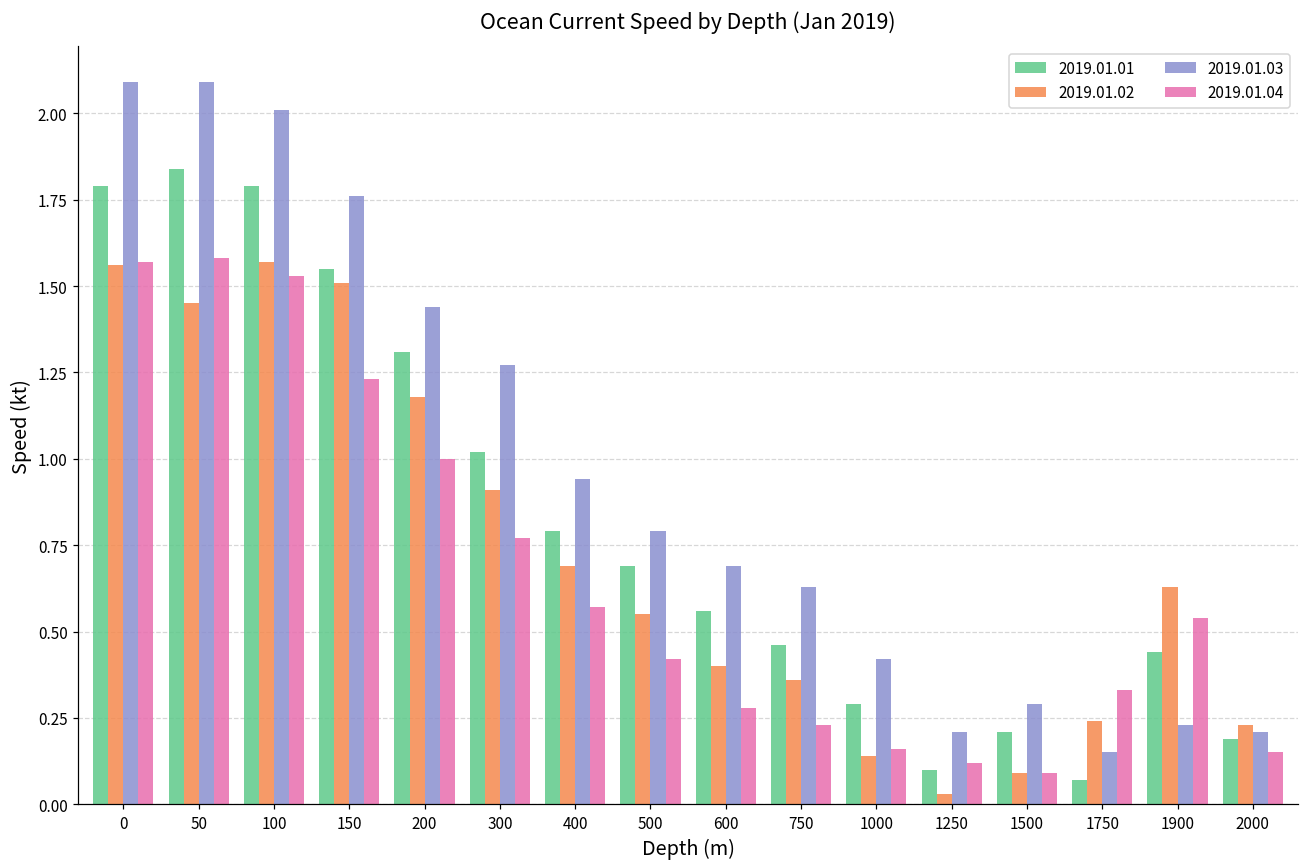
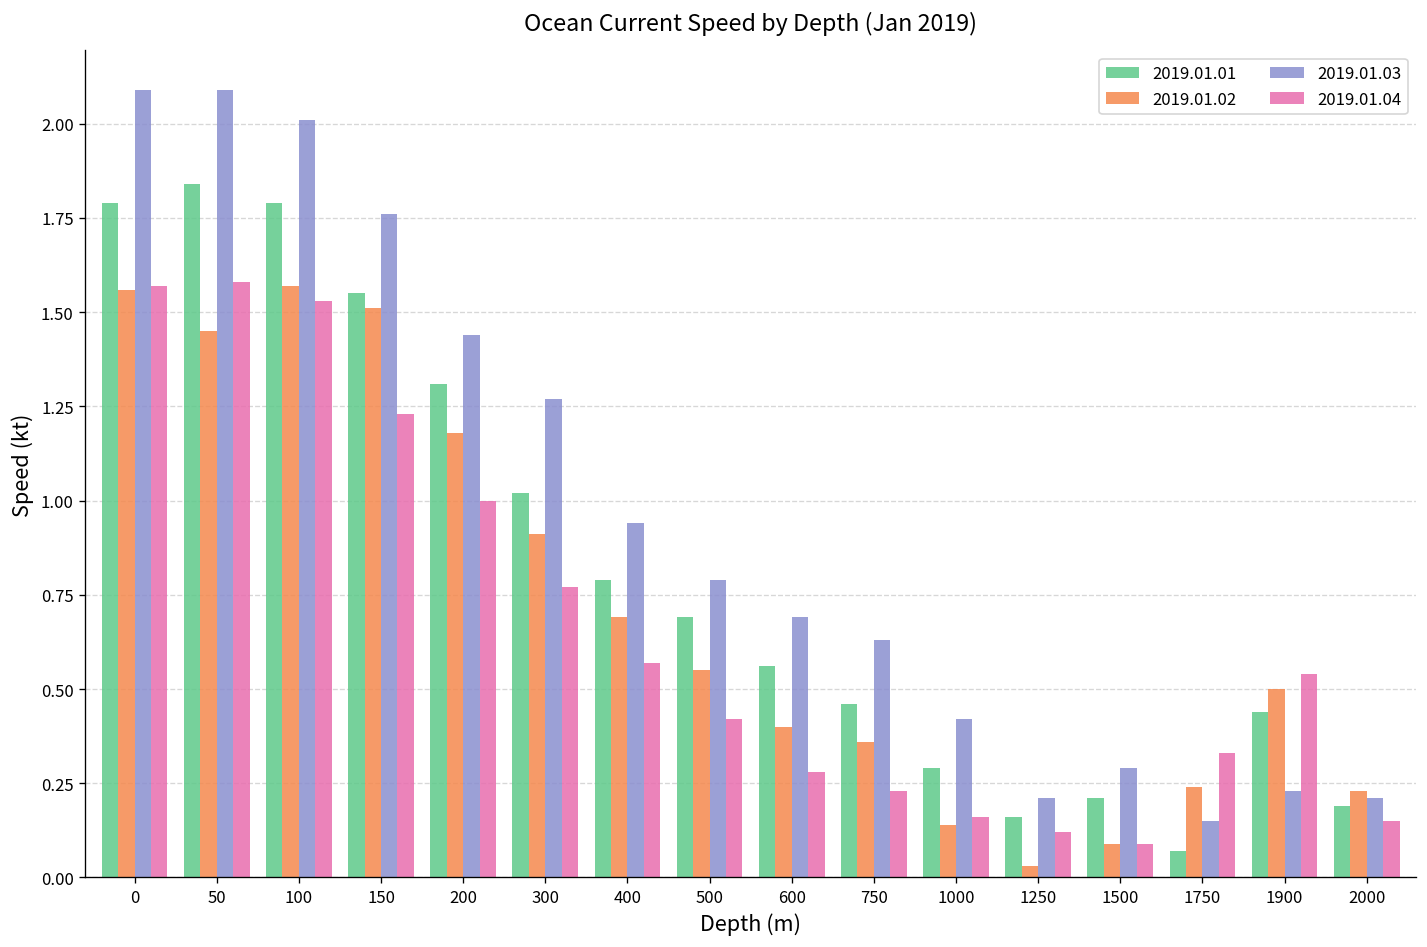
  {
    "2019.01.01": {
      "0": 1.79,
      "50": 1.84,
      "100": 1.79,
      "150": 1.55,
      "200": 1.31,
      "300": 1.02,
      "400": 0.79,
      "500": 0.69,
      "600": 0.56,
      "750": 0.46,
      "1000": 0.29,
-     "1250": 0.10,
+     "1250": 0.16,
      "1500": 0.21,
      "1750": 0.07,
      "1900": 0.44,
      "2000": 0.19
    },
    "2019.01.02": {
      "0": 1.56,
      "50": 1.45,
      "100": 1.57,
      "150": 1.51,
      "200": 1.18,
      "300": 0.91,
      "400": 0.69,
      "500": 0.55,
      "600": 0.40,
      "750": 0.36,
      "1000": 0.14,
      "1250": 0.03,
      "1500": 0.09,
      "1750": 0.24,
-     "1900": 0.63,
+     "1900": 0.50,
      "2000": 0.23
    },
    "2019.01.03": {
      "0": 2.09,
      "50": 2.09,
      "100": 2.01,
      "150": 1.76,
      "200": 1.44,
      "300": 1.27,
      "400": 0.94,
      "500": 0.79,
      "600": 0.69,
      "750": 0.63,
      "1000": 0.42,
      "1250": 0.21,
      "1500": 0.29,
      "1750": 0.15,
      "1900": 0.23,
      "2000": 0.21
    },
    "2019.01.04": {
      "0": 1.57,
      "50": 1.58,
      "100": 1.53,
      "150": 1.23,
      "200": 1.00,
      "300": 0.77,
      "400": 0.57,
      "500": 0.42,
      "600": 0.28,
      "750": 0.23,
      "1000": 0.16,
      "1250": 0.12,
      "1500": 0.09,
      "1750": 0.33,
      "1900": 0.54,
      "2000": 0.15
    }
  }
